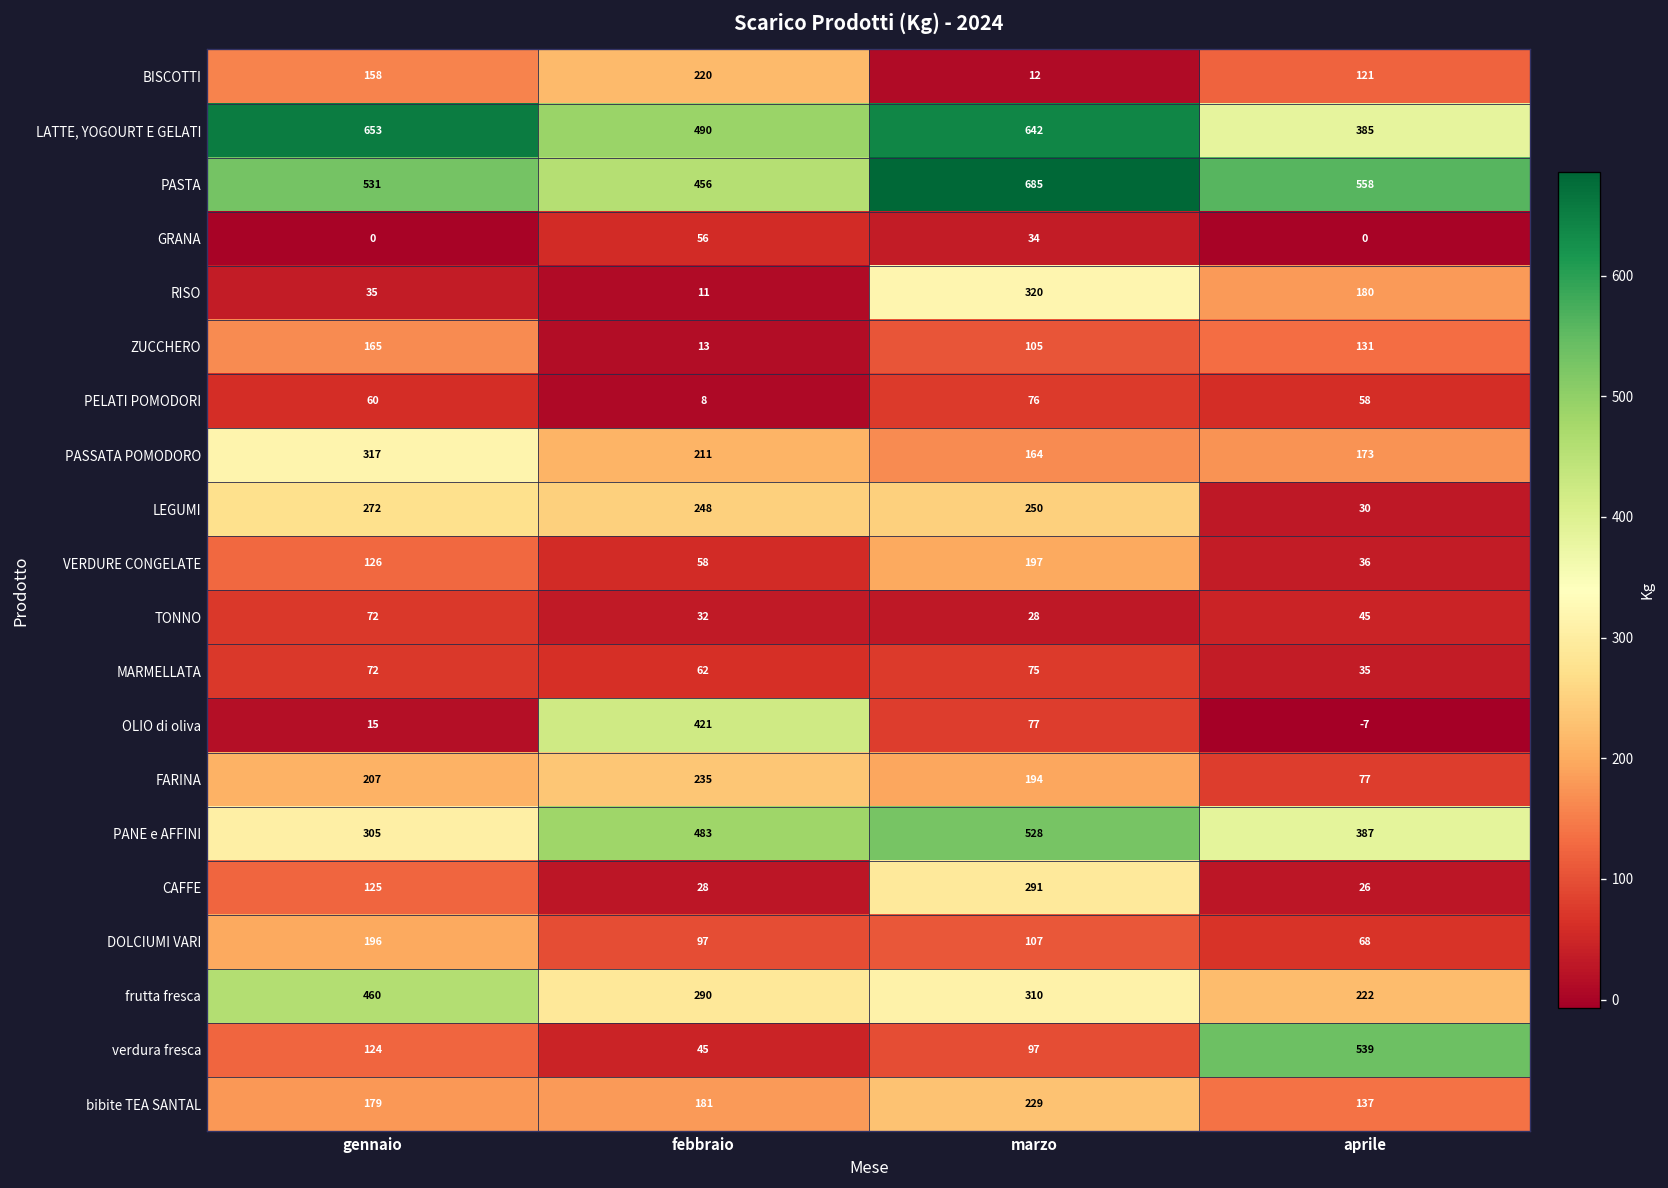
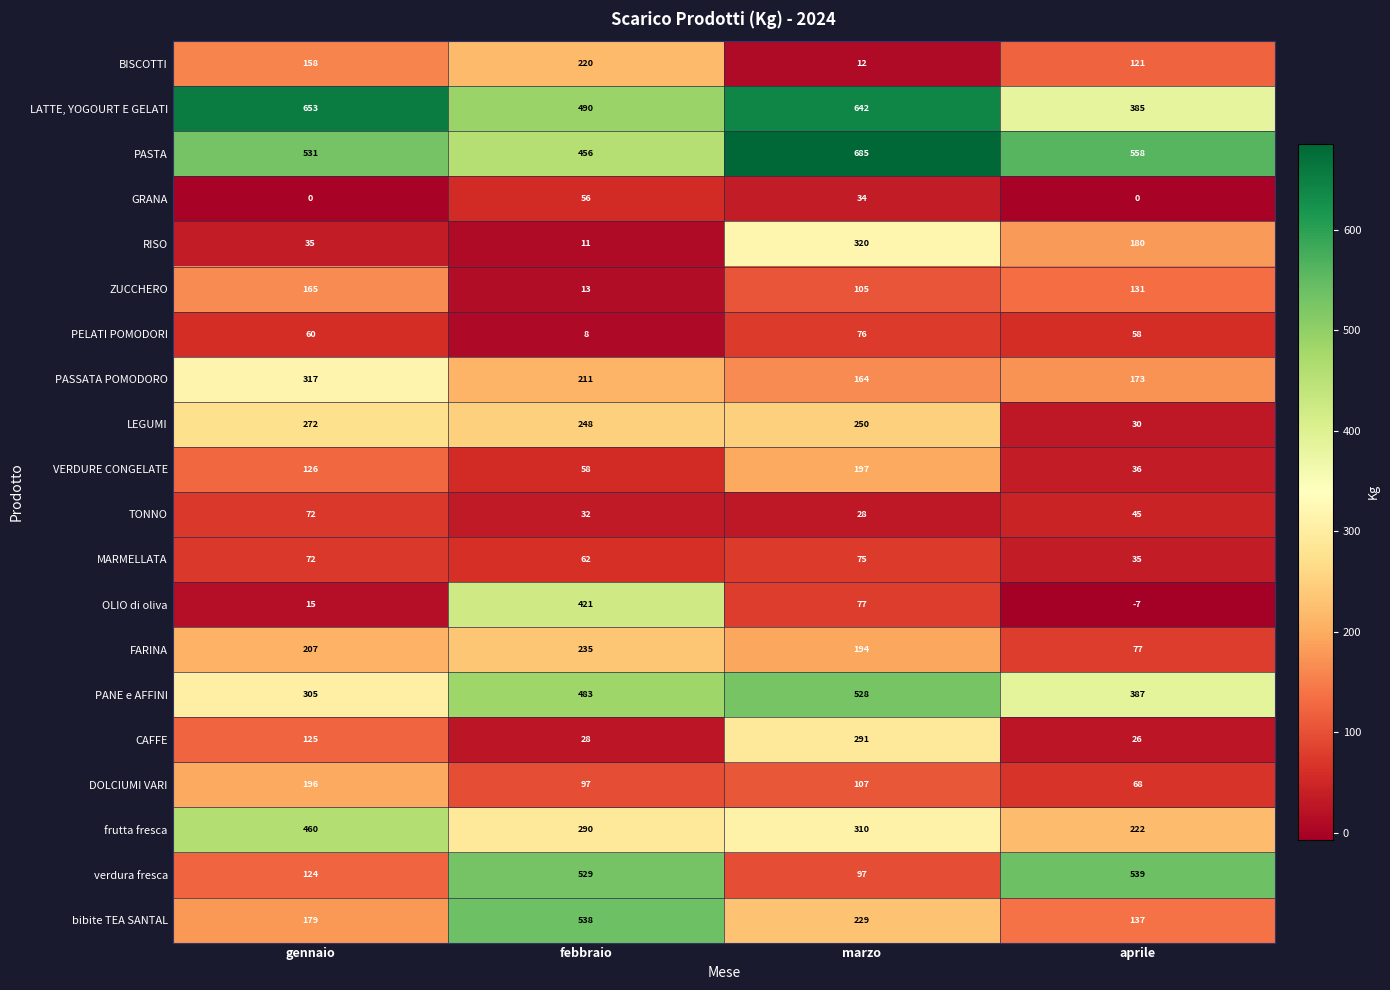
  {
    "BISCOTTI": {
      "gennaio": 158,
      "febbraio": 220,
      "marzo": 12,
      "aprile": 121
    },
    "LATTE, YOGOURT E GELATI": {
      "gennaio": 653,
      "febbraio": 490,
      "marzo": 642,
      "aprile": 385
    },
    "PASTA": {
      "gennaio": 531,
      "febbraio": 456,
      "marzo": 685,
      "aprile": 558
    },
    "GRANA": {
      "gennaio": 0,
      "febbraio": 56,
      "marzo": 34,
      "aprile": 0
    },
    "RISO": {
      "gennaio": 35,
      "febbraio": 11,
      "marzo": 320,
      "aprile": 180
    },
    "ZUCCHERO": {
      "gennaio": 165,
      "febbraio": 13,
      "marzo": 105,
      "aprile": 131
    },
    "PELATI POMODORI": {
      "gennaio": 60,
      "febbraio": 8,
      "marzo": 76,
      "aprile": 58
    },
    "PASSATA POMODORO": {
      "gennaio": 317,
      "febbraio": 211,
      "marzo": 164,
      "aprile": 173
    },
    "LEGUMI": {
      "gennaio": 272,
      "febbraio": 248,
      "marzo": 250,
      "aprile": 30
    },
    "VERDURE CONGELATE": {
      "gennaio": 126,
      "febbraio": 58,
      "marzo": 197,
      "aprile": 36
    },
    "TONNO": {
      "gennaio": 72,
      "febbraio": 32,
      "marzo": 28,
      "aprile": 45
    },
    "MARMELLATA": {
      "gennaio": 72,
      "febbraio": 62,
      "marzo": 75,
      "aprile": 35
    },
    "OLIO di oliva": {
      "gennaio": 15,
      "febbraio": 421,
      "marzo": 77,
      "aprile": -7
    },
    "FARINA": {
      "gennaio": 207,
      "febbraio": 235,
      "marzo": 194,
      "aprile": 77
    },
    "PANE e AFFINI": {
      "gennaio": 305,
      "febbraio": 483,
      "marzo": 528,
      "aprile": 387
    },
    "CAFFE": {
      "gennaio": 125,
      "febbraio": 28,
      "marzo": 291,
      "aprile": 26
    },
    "DOLCIUMI VARI": {
      "gennaio": 196,
      "febbraio": 97,
      "marzo": 107,
      "aprile": 68
    },
    "frutta fresca": {
      "gennaio": 460,
      "febbraio": 290,
      "marzo": 310,
      "aprile": 222
    },
    "verdura fresca": {
      "gennaio": 124,
-     "febbraio": 45,
+     "febbraio": 529,
      "marzo": 97,
      "aprile": 539
    },
    "bibite TEA SANTAL": {
      "gennaio": 179,
-     "febbraio": 181,
+     "febbraio": 538,
      "marzo": 229,
      "aprile": 137
    }
  }
